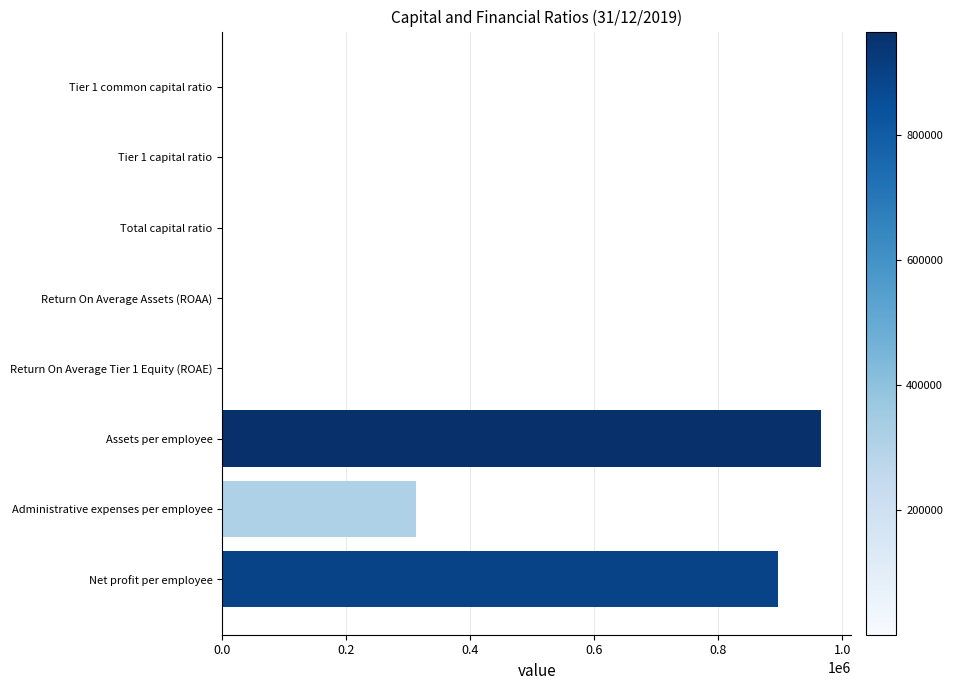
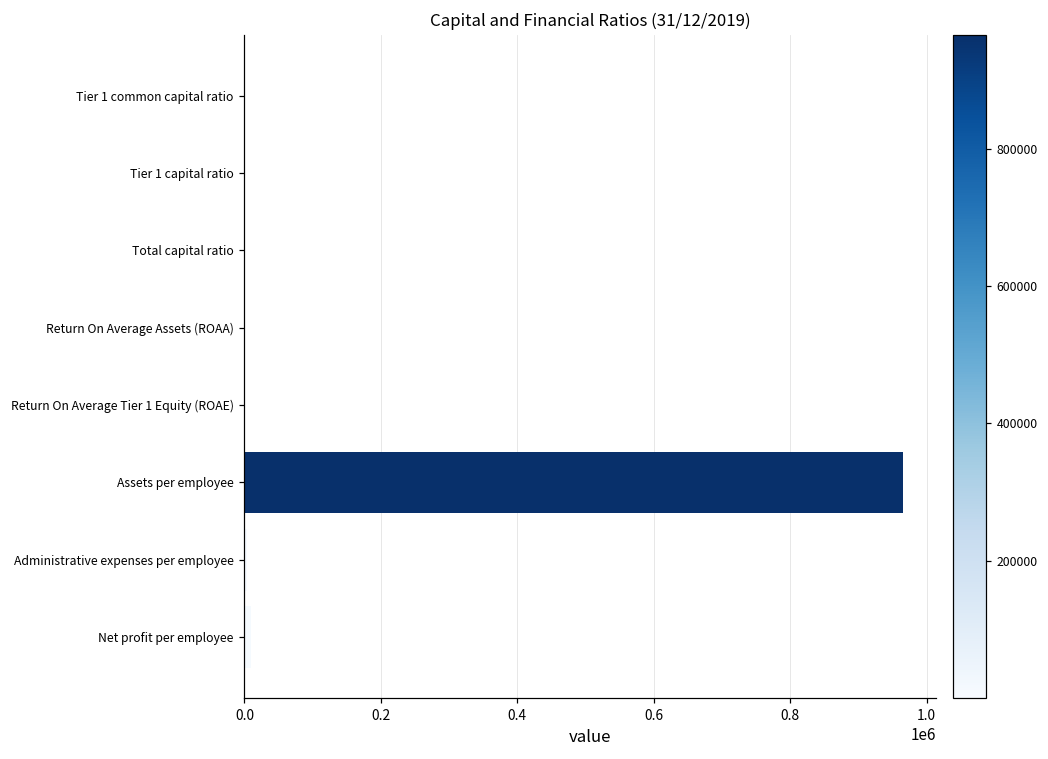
  {
    "Assets per employee": 970000,
-   "Administrative expenses per employee": 310000,
-   "Net profit per employee": 900000
+   "Administrative expenses per employee": 0,
+   "Net profit per employee": 10000
  }
